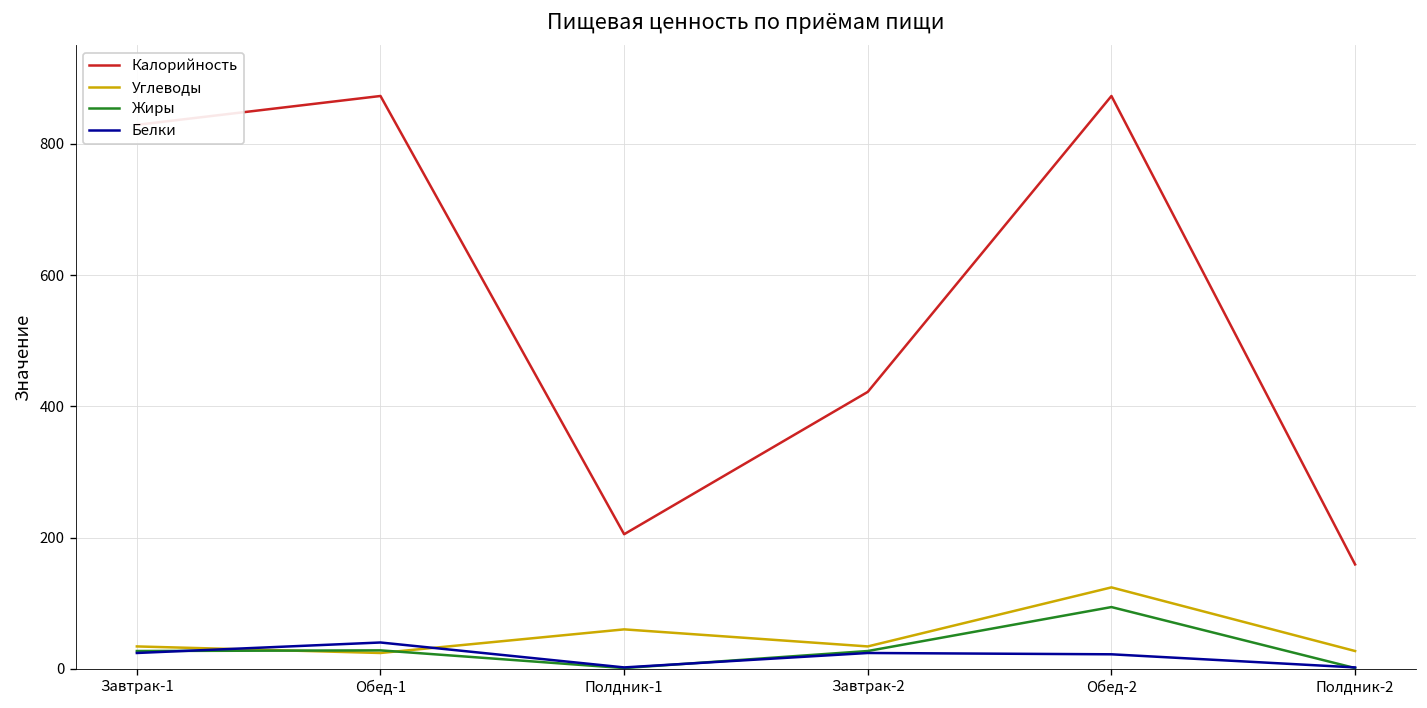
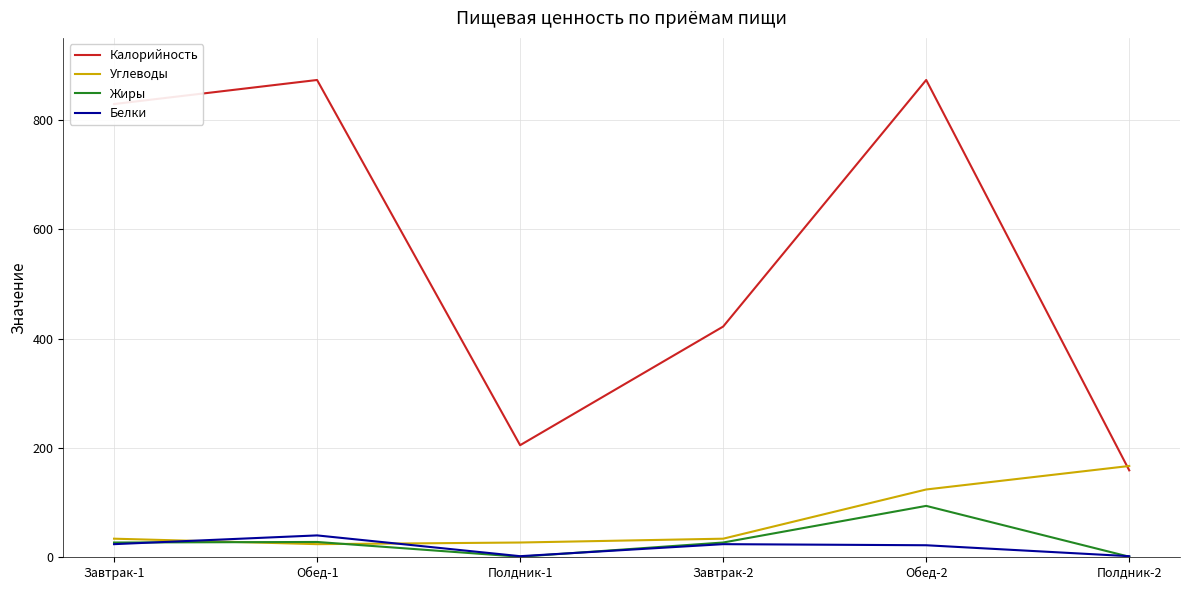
  {
    "Калорийность": {
      "Обед-1": 870,
      "Полдник-1": 210,
      "Завтрак-2": 420,
      "Обед-2": 870,
      "Полдник-2": 160
    },
    "Углеводы": {
      "Завтрак-1": 30,
-     "Полдник-1": 60,
+     "Полдник-1": 30,
      "Завтрак-2": 30,
      "Обед-2": 120,
-     "Полдник-2": 30
+     "Полдник-2": 170
    },
    "Жиры": {
      "Обед-2": 90
    },
    "Белки": {
      "Обед-1": 40,
      "Обед-2": 20
    }
  }
